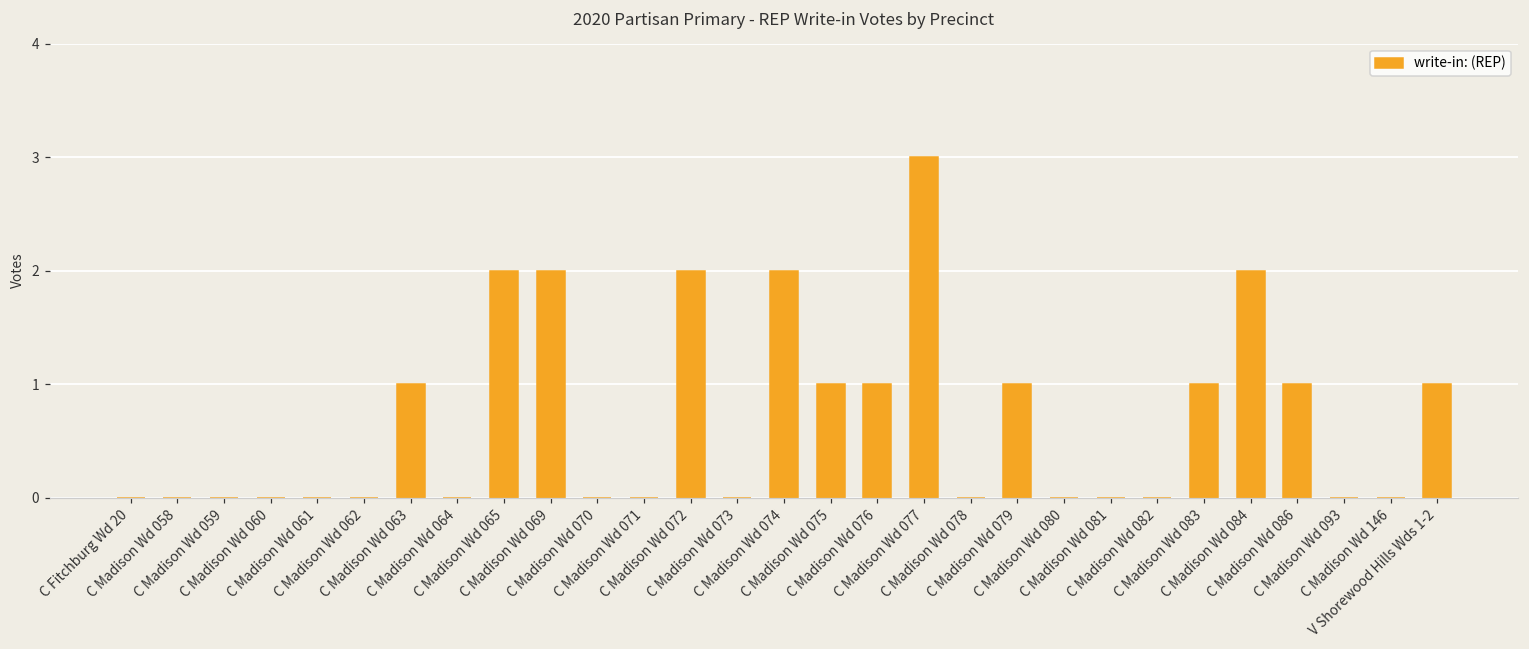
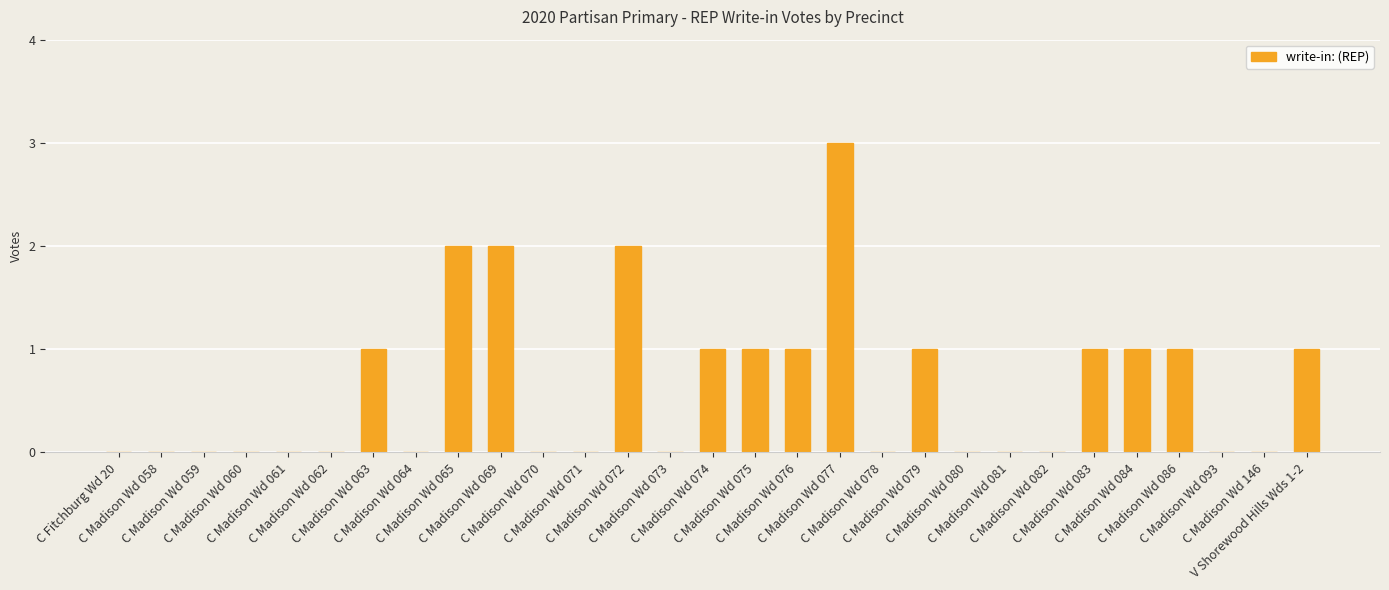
  {
    "C Fitchburg Wd 20": 0,
    "C Madison Wd 058": 0,
    "C Madison Wd 059": 0,
    "C Madison Wd 060": 0,
    "C Madison Wd 061": 0,
    "C Madison Wd 062": 0,
    "C Madison Wd 063": 1,
    "C Madison Wd 064": 0,
    "C Madison Wd 065": 2,
    "C Madison Wd 069": 2,
    "C Madison Wd 070": 0,
    "C Madison Wd 071": 0,
    "C Madison Wd 072": 2,
    "C Madison Wd 073": 0,
-   "C Madison Wd 074": 2,
+   "C Madison Wd 074": 1,
    "C Madison Wd 075": 1,
    "C Madison Wd 076": 1,
    "C Madison Wd 077": 3,
    "C Madison Wd 078": 0,
    "C Madison Wd 079": 1,
    "C Madison Wd 080": 0,
    "C Madison Wd 081": 0,
    "C Madison Wd 082": 0,
    "C Madison Wd 083": 1,
-   "C Madison Wd 084": 2,
+   "C Madison Wd 084": 1,
    "C Madison Wd 086": 1,
    "C Madison Wd 093": 0,
    "C Madison Wd 146": 0,
    "V Shorewood Hills Wds 1-2": 1
  }
